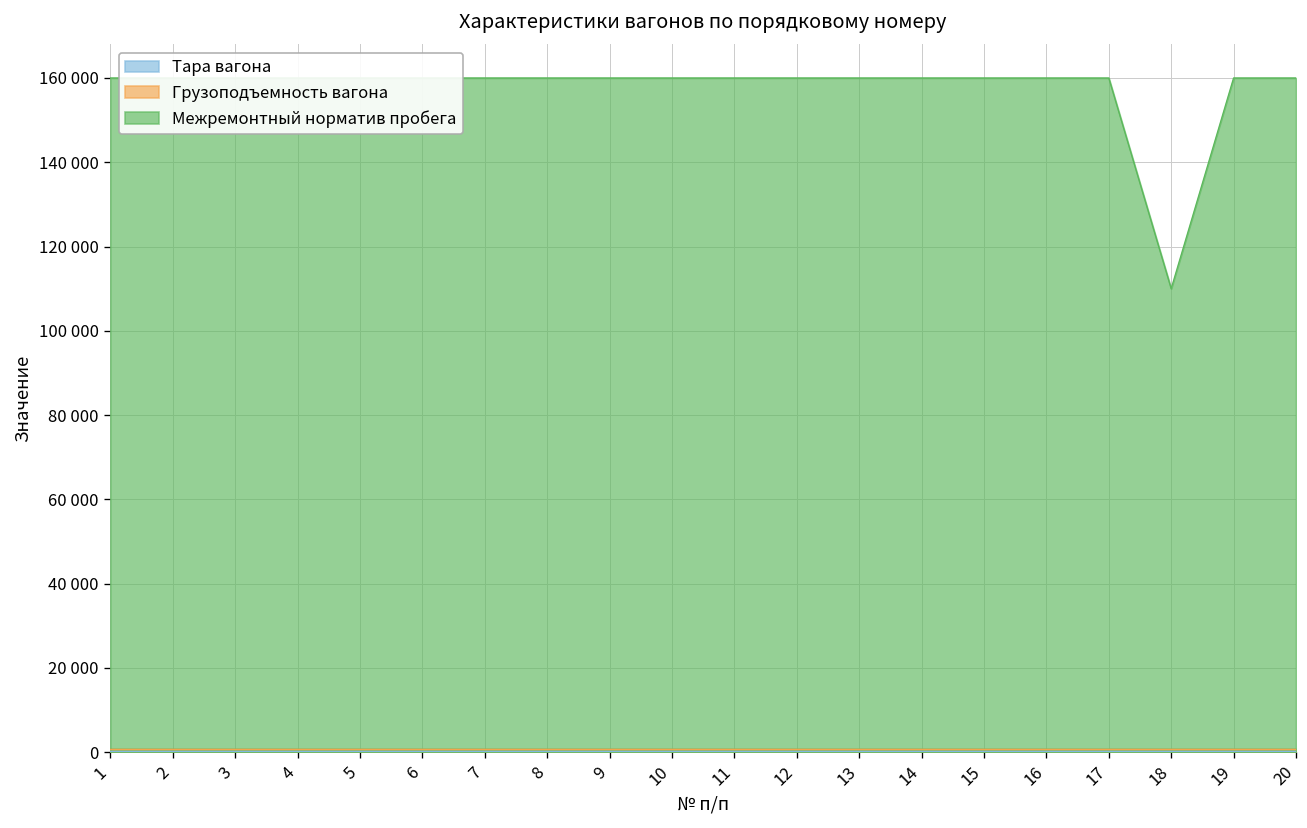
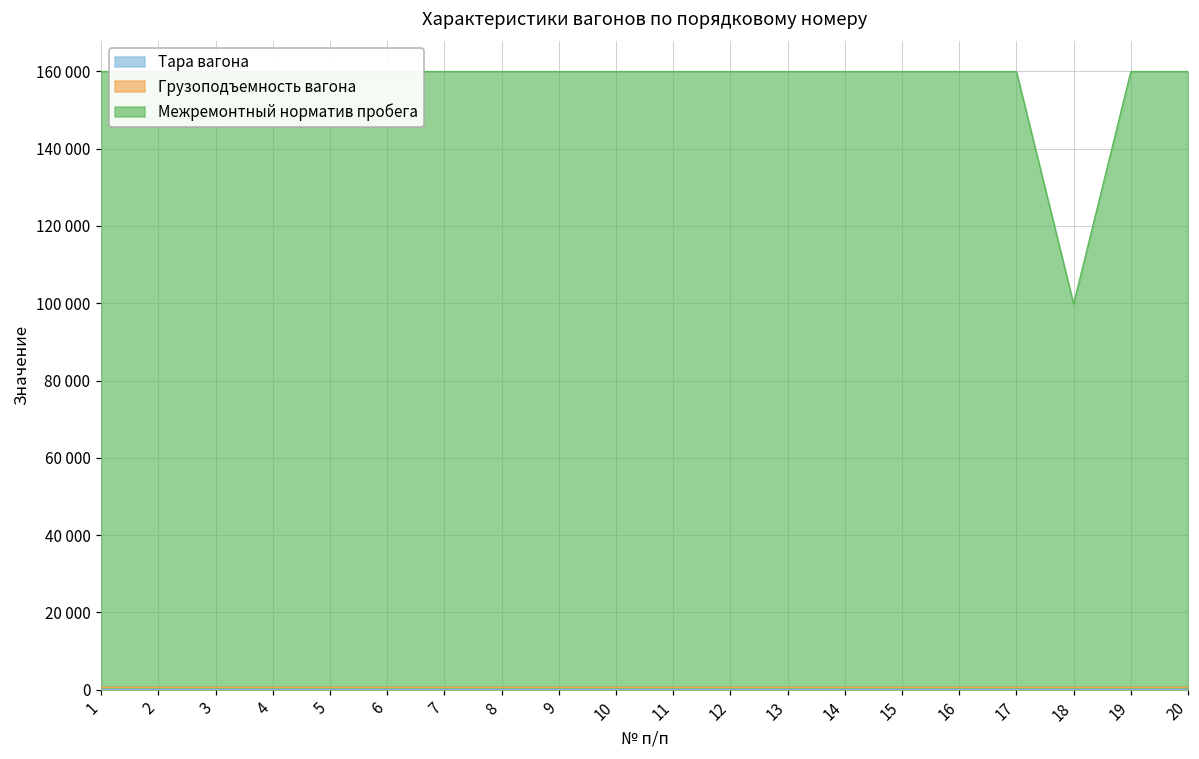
  {
    "Межремонтный норматив пробега": {
      "1": 160000,
      "7": 160000,
      "8": 160000,
      "9": 160000,
      "10": 160000,
      "11": 160000,
      "12": 160000,
      "13": 160000,
      "14": 160000,
      "15": 160000,
      "16": 160000,
      "17": 160000,
-     "18": 110000,
+     "18": 100000,
      "19": 160000,
      "20": 160000
    }
  }
